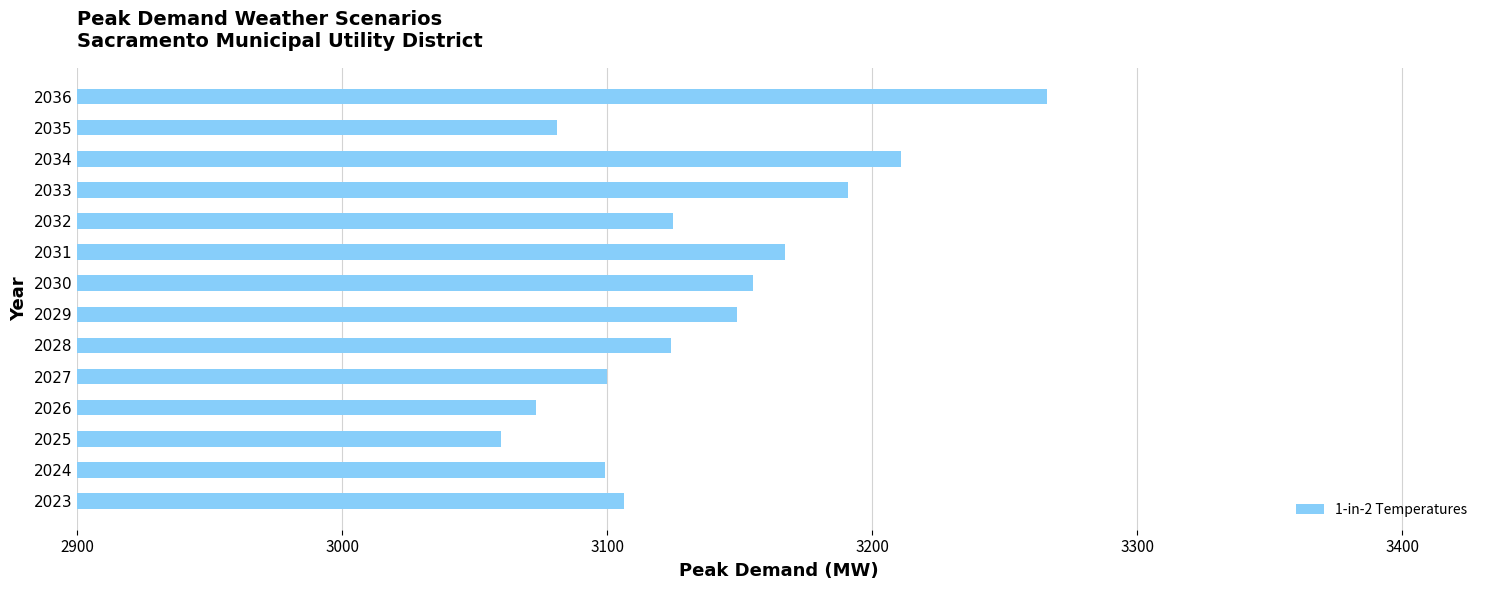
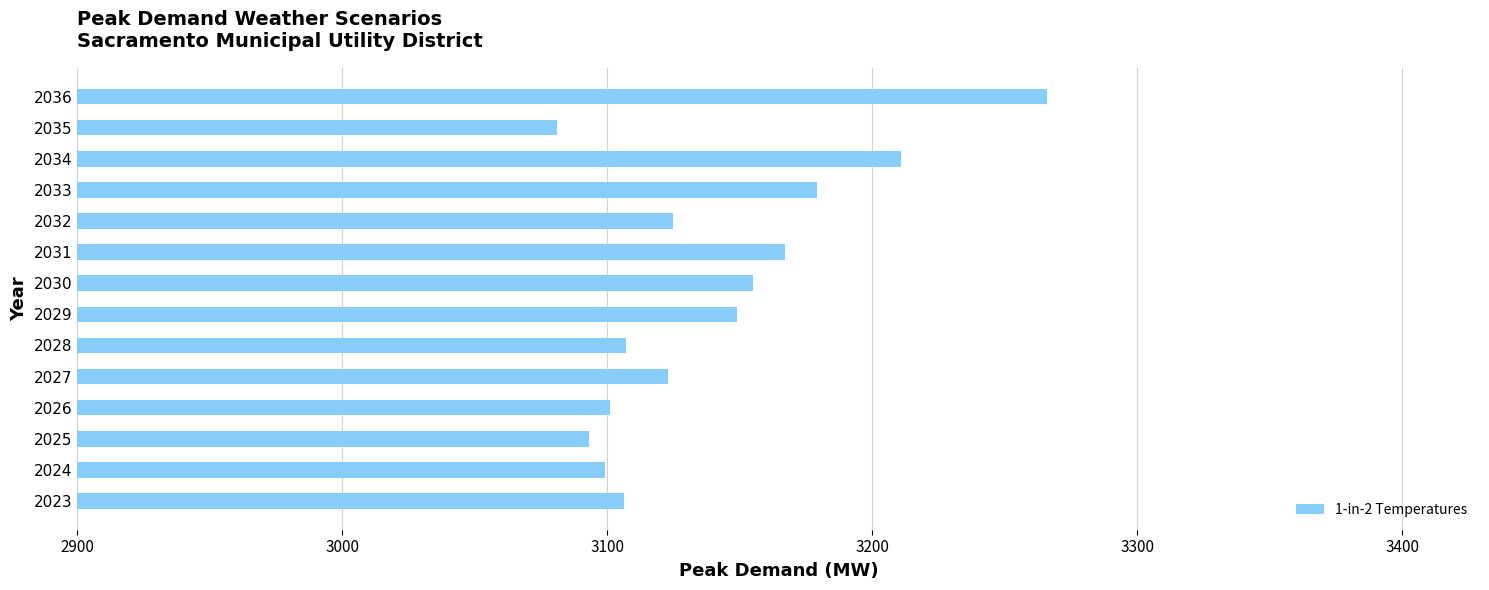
  {
    "2036": 3266,
    "2035": 3081,
    "2034": 3211,
-   "2033": 3191,
+   "2033": 3179,
    "2032": 3125,
    "2031": 3167,
    "2030": 3155,
    "2029": 3149,
-   "2028": 3124,
-   "2027": 3100,
-   "2026": 3073,
-   "2025": 3060,
+   "2028": 3107,
+   "2027": 3123,
+   "2026": 3101,
+   "2025": 3093,
    "2024": 3099,
    "2023": 3106
  }
